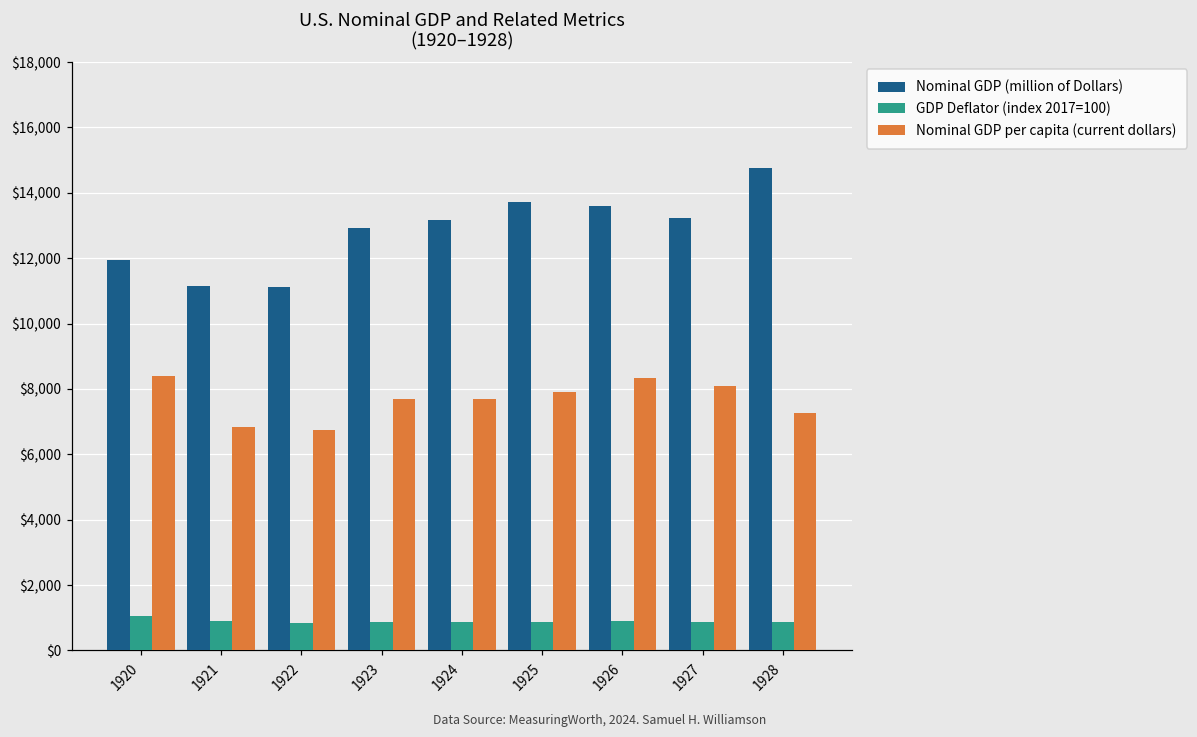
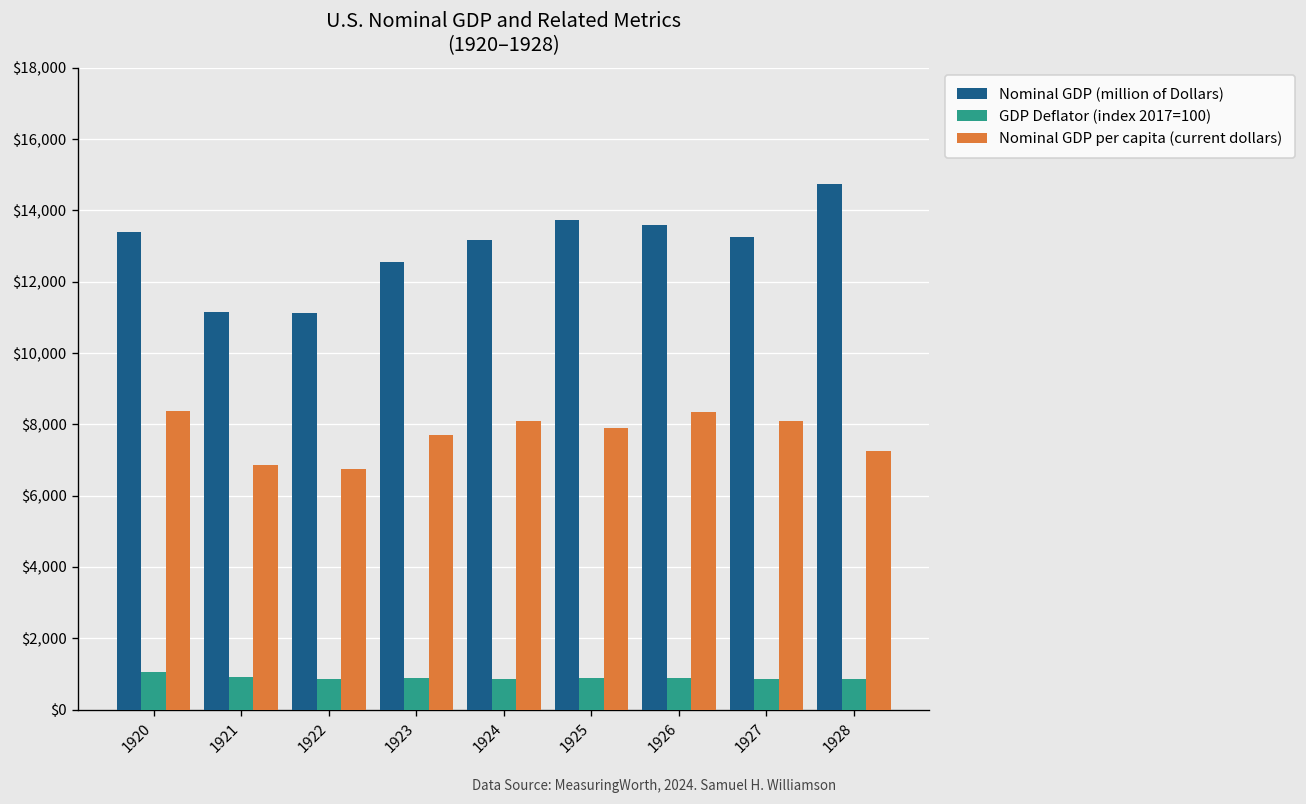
  {
    "Nominal GDP (million of Dollars)": {
-     "1920": "$11,900",
+     "1920": "$13,400",
      "1921": "$11,100",
      "1922": "$11,100",
-     "1923": "$12,900",
+     "1923": "$12,500",
      "1924": "$13,200",
      "1925": "$13,700",
      "1926": "$13,600",
      "1927": "$13,200",
      "1928": "$14,700"
    },
    "GDP Deflator (index 2017=100)": {
      "1920": "$1,100",
      "1921": "$900",
      "1922": "$900",
      "1923": "$900",
      "1924": "$900",
      "1925": "$900",
      "1926": "$900",
      "1927": "$900",
      "1928": "$900"
    },
    "Nominal GDP per capita (current dollars)": {
      "1920": "$8,400",
      "1921": "$6,800",
      "1922": "$6,700",
      "1923": "$7,700",
-     "1924": "$7,700",
+     "1924": "$8,100",
      "1925": "$7,900",
      "1926": "$8,300",
      "1927": "$8,100",
      "1928": "$7,300"
    }
  }
